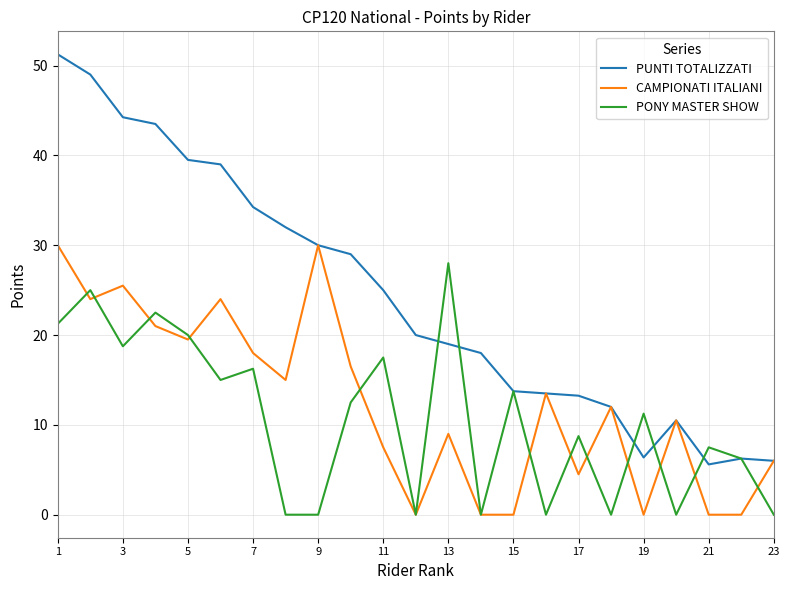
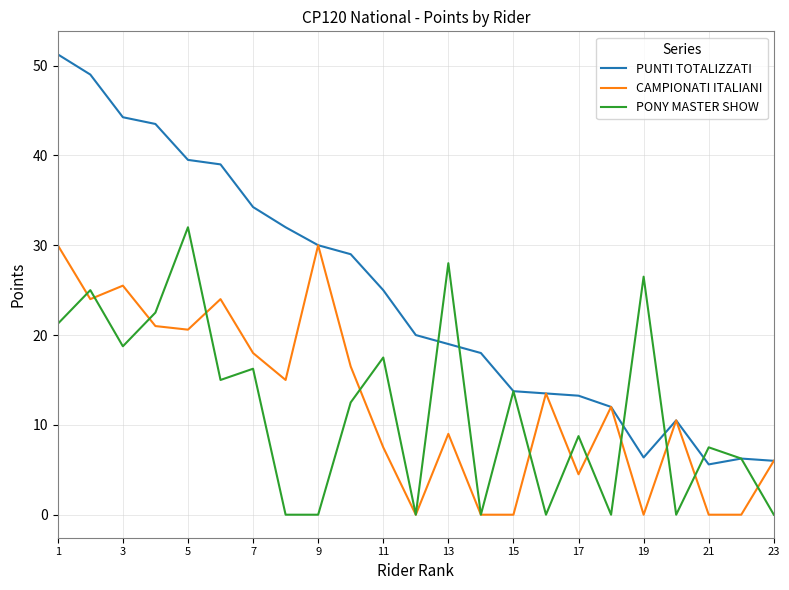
  {
    "PUNTI TOTALIZZATI": {
      "1": 51,
      "3": 44,
      "5": 40,
      "7": 34,
      "11": 25,
      "13": 19,
      "17": 13,
      "19": 6,
      "21": 6
    },
    "CAMPIONATI ITALIANI": {
      "1": 30,
      "3": 26,
-     "5": 20,
+     "5": 21,
      "7": 18,
      "11": 8,
      "13": 9,
      "15": 0,
      "17": 5,
      "19": 0,
      "21": 0
    },
    "PONY MASTER SHOW": {
      "1": 21,
      "3": 19,
-     "5": 20,
+     "5": 32,
      "7": 16,
      "9": 0,
      "11": 18,
      "13": 28,
      "17": 9,
-     "19": 11,
+     "19": 27,
      "21": 8,
      "23": 0
    }
  }
